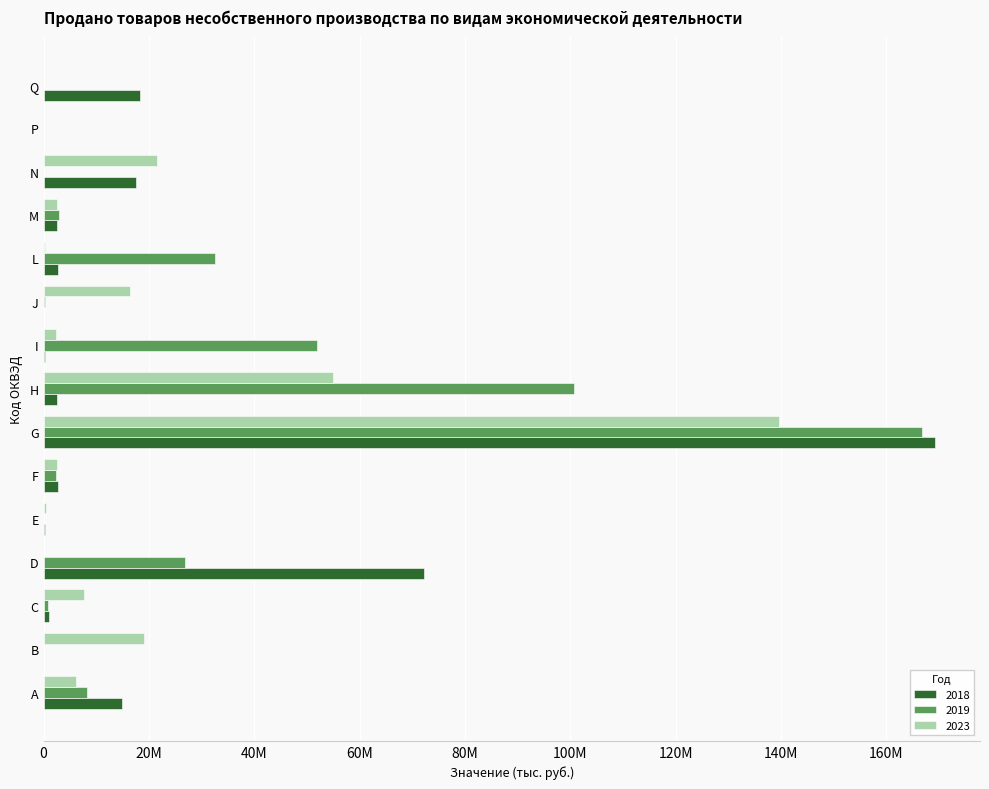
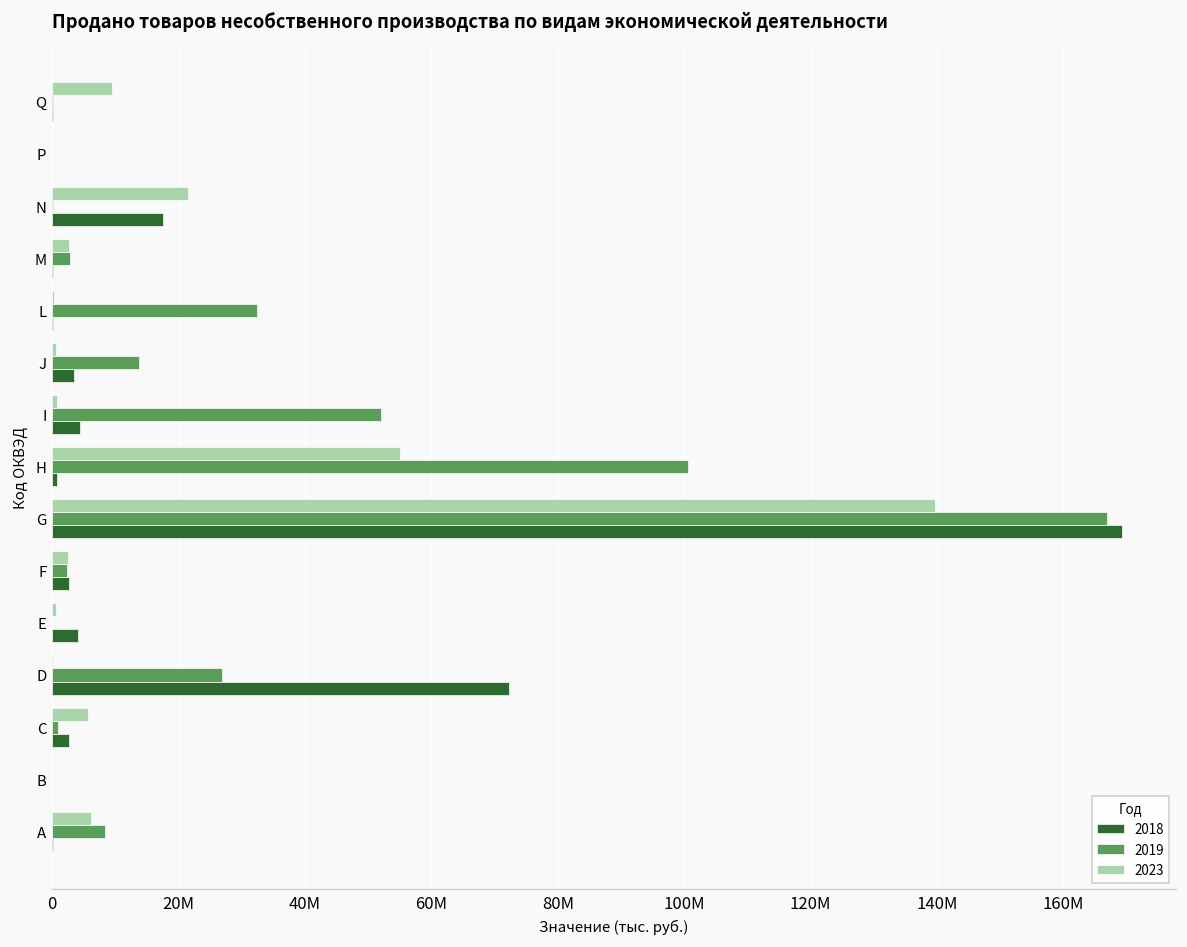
  {
    "2018": {
-     "Q": 18000000,
+     "Q": 0,
      "N": 17000000,
-     "M": 2000000,
-     "L": 3000000,
-     "J": 0,
-     "I": 0,
-     "H": 3000000,
+     "M": 0,
+     "L": 0,
+     "J": 3000000,
+     "I": 4000000,
+     "H": 1000000,
      "G": 169000000,
      "F": 3000000,
-     "E": 0,
+     "E": 4000000,
      "D": 72000000,
-     "C": 1000000,
-     "A": 15000000
+     "C": 3000000,
+     "A": 0
    },
    "2019": {
      "M": 3000000,
      "L": 32000000,
-     "J": 0,
+     "J": 14000000,
      "I": 52000000,
      "H": 101000000,
      "G": 167000000,
      "F": 2000000,
      "D": 27000000,
      "C": 1000000,
      "A": 8000000
    },
    "2023": {
-     "Q": 0,
+     "Q": 9000000,
      "P": 0,
      "N": 22000000,
      "M": 3000000,
-     "J": 16000000,
-     "I": 2000000,
+     "J": 1000000,
+     "I": 1000000,
      "H": 55000000,
      "G": 140000000,
      "F": 3000000,
      "E": 1000000,
-     "C": 8000000,
-     "B": 19000000,
+     "C": 6000000,
+     "B": 0,
      "A": 6000000
    }
  }
